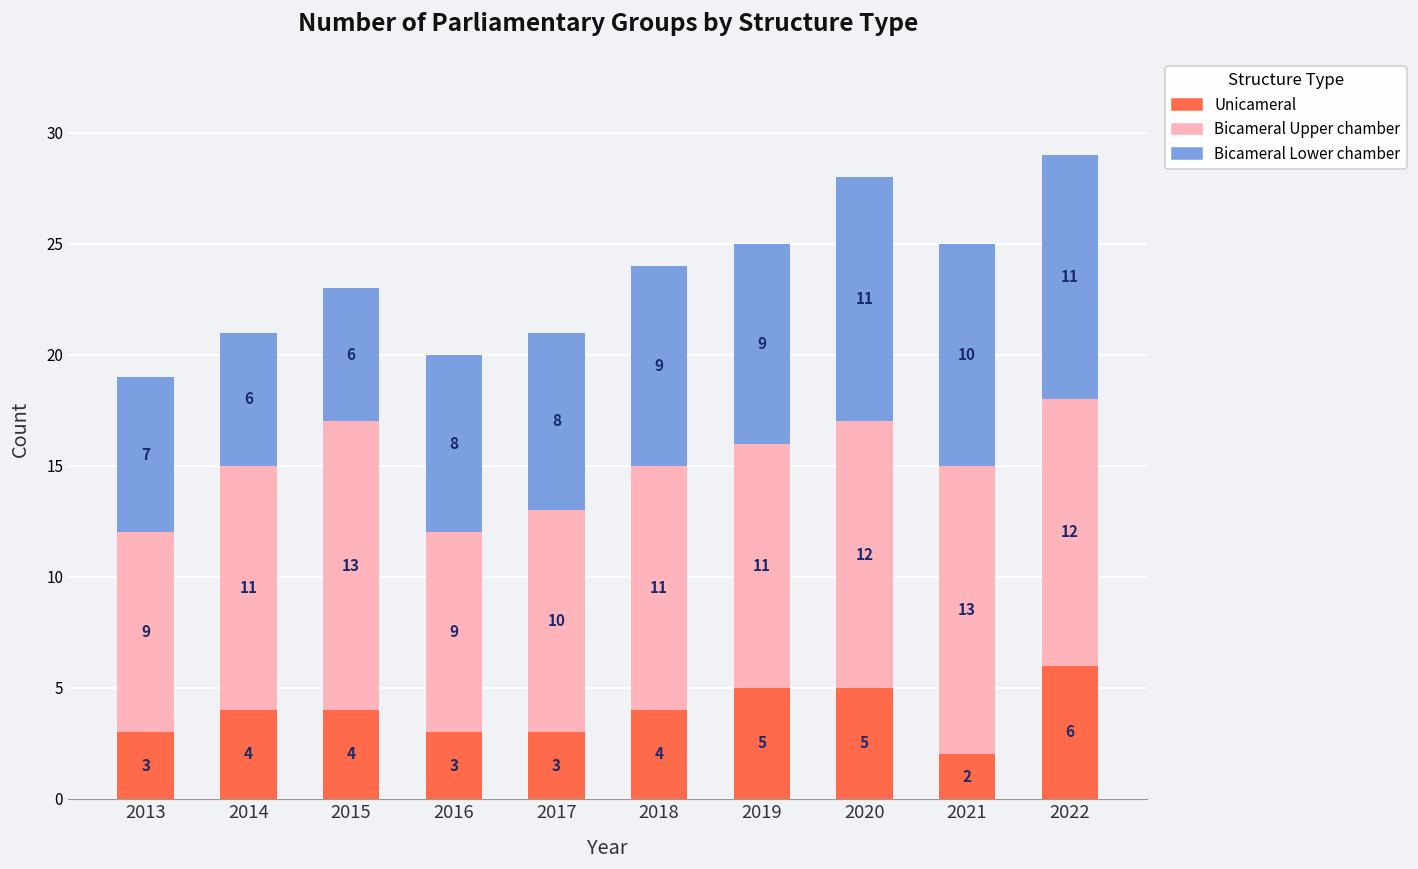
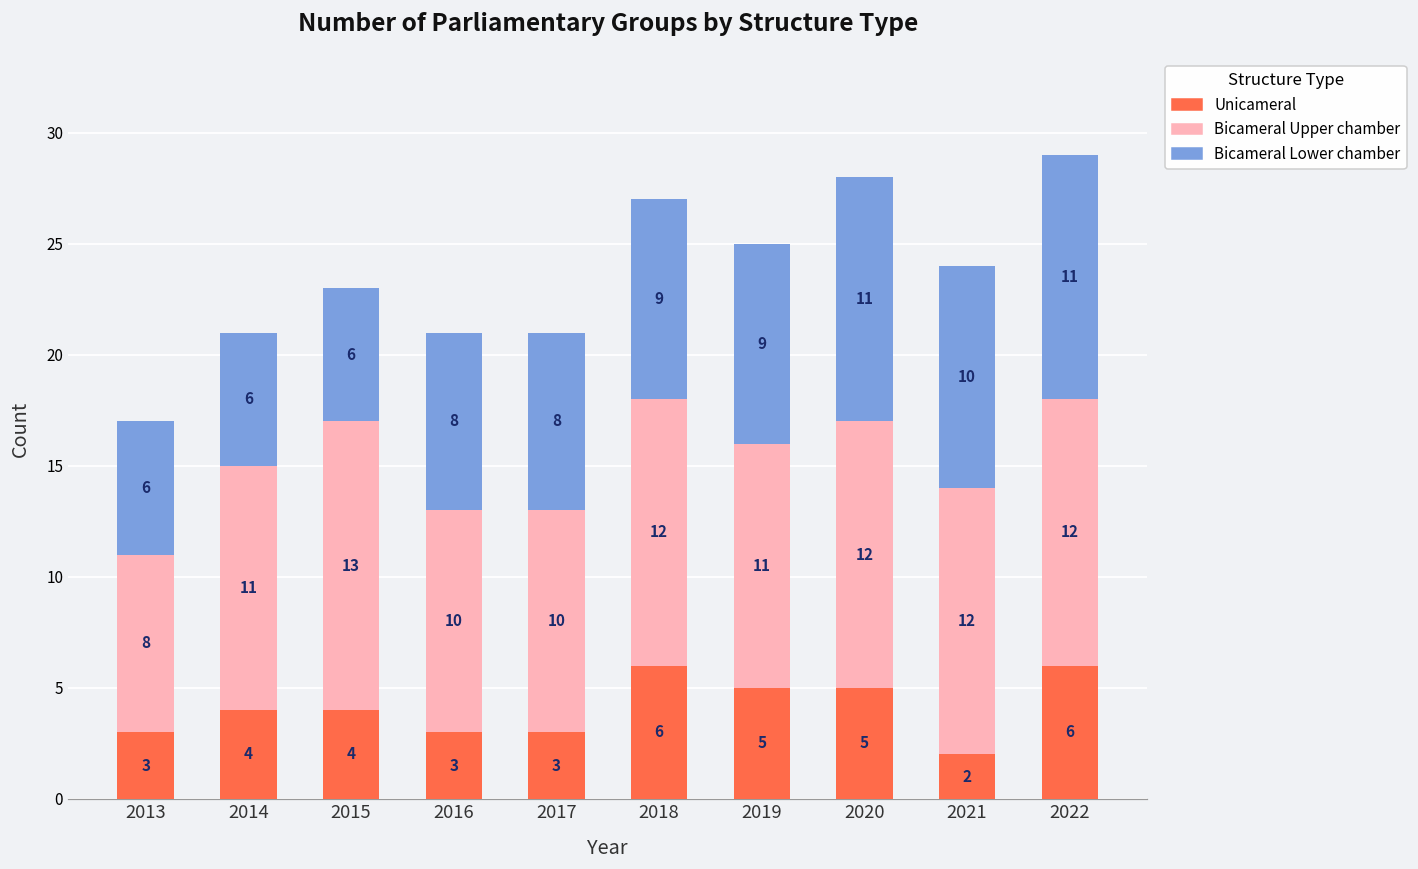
  {
    "Unicameral": {
      "2013": 3,
      "2014": 4,
      "2015": 4,
      "2016": 3,
      "2017": 3,
-     "2018": 4,
+     "2018": 6,
      "2019": 5,
      "2020": 5,
      "2021": 2,
      "2022": 6
    },
    "Bicameral Upper chamber": {
-     "2013": 9,
+     "2013": 8,
      "2014": 11,
      "2015": 13,
-     "2016": 9,
+     "2016": 10,
      "2017": 10,
-     "2018": 11,
+     "2018": 12,
      "2019": 11,
      "2020": 12,
-     "2021": 13,
+     "2021": 12,
      "2022": 12
    },
    "Bicameral Lower chamber": {
-     "2013": 7,
+     "2013": 6,
      "2014": 6,
      "2015": 6,
      "2016": 8,
      "2017": 8,
      "2018": 9,
      "2019": 9,
      "2020": 11,
      "2021": 10,
      "2022": 11
    }
  }
